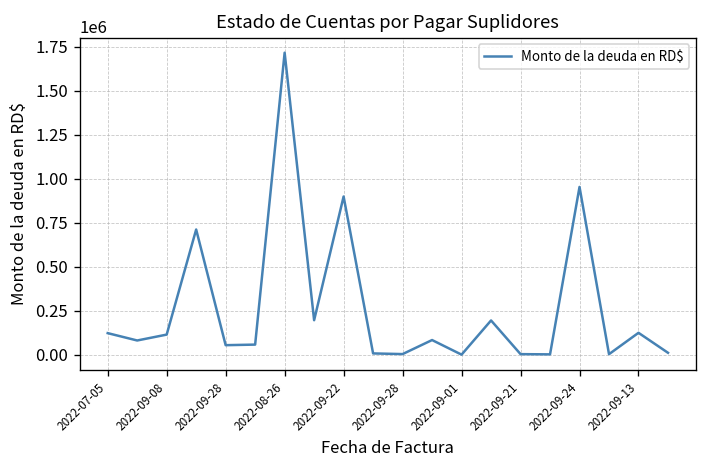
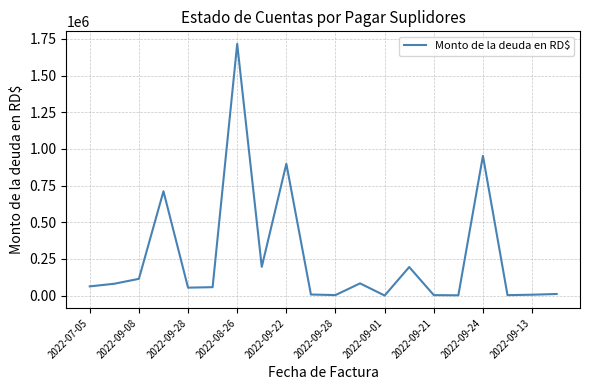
  {
-   "2022-07-05": 120000,
+   "2022-07-05": 60000,
    "2022-09-22": 900000,
    "2022-09-01": 0,
    "2022-09-21": 0,
    "2022-09-24": 950000,
-   "2022-09-13": 120000
+   "2022-09-13": 10000
  }
